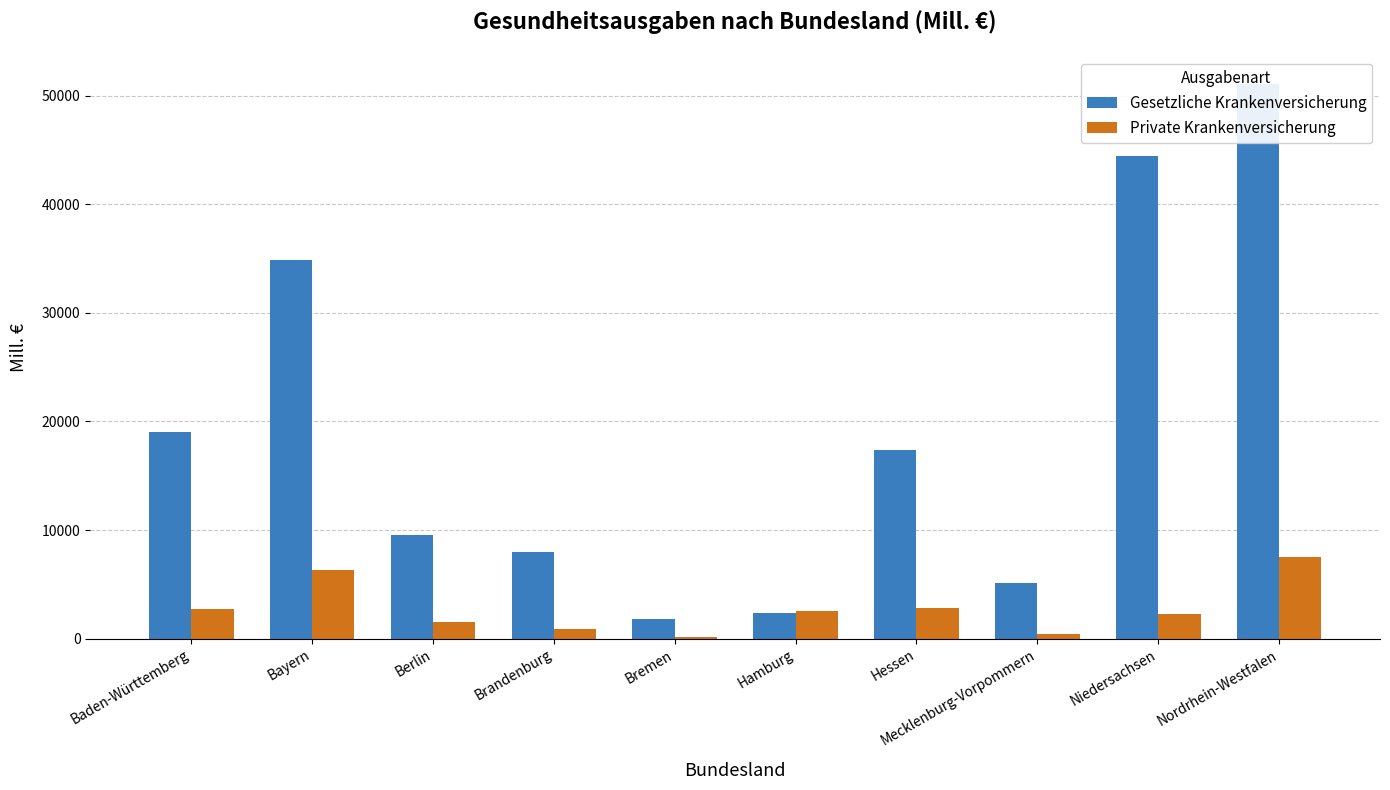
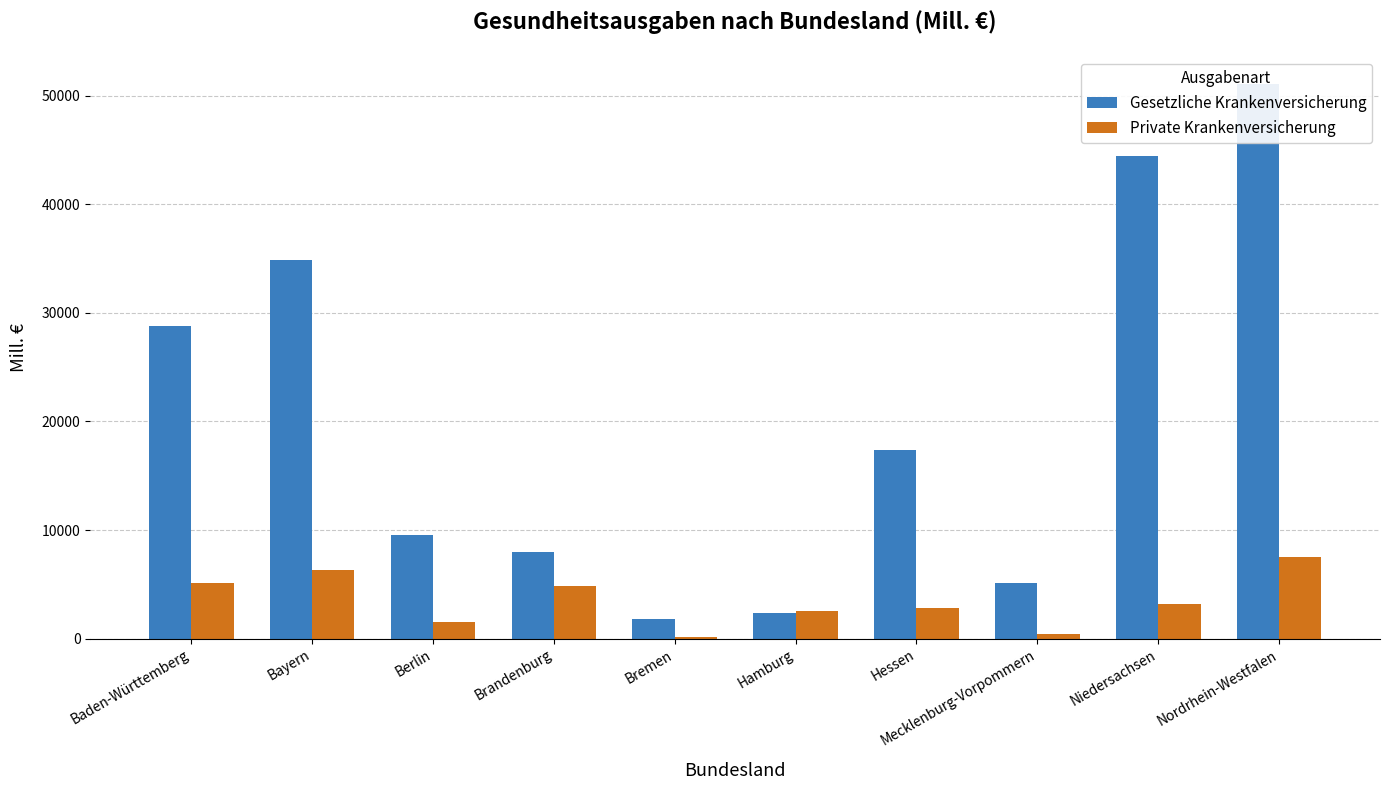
  {
    "Gesetzliche Krankenversicherung": {
-     "Baden-Württemberg": 19000,
+     "Baden-Württemberg": 28800,
      "Bayern": 34900,
      "Berlin": 9500,
      "Brandenburg": 8000,
      "Bremen": 1800,
      "Hamburg": 2300,
      "Hessen": 17400,
      "Mecklenburg-Vorpommern": 5200,
      "Niedersachsen": 44500
    },
    "Private Krankenversicherung": {
-     "Baden-Württemberg": 2700,
+     "Baden-Württemberg": 5100,
      "Bayern": 6300,
      "Berlin": 1600,
-     "Brandenburg": 900,
+     "Brandenburg": 4900,
      "Hamburg": 2500,
      "Hessen": 2800,
      "Mecklenburg-Vorpommern": 400,
-     "Niedersachsen": 2300,
+     "Niedersachsen": 3200,
      "Nordrhein-Westfalen": 7600
    }
  }
